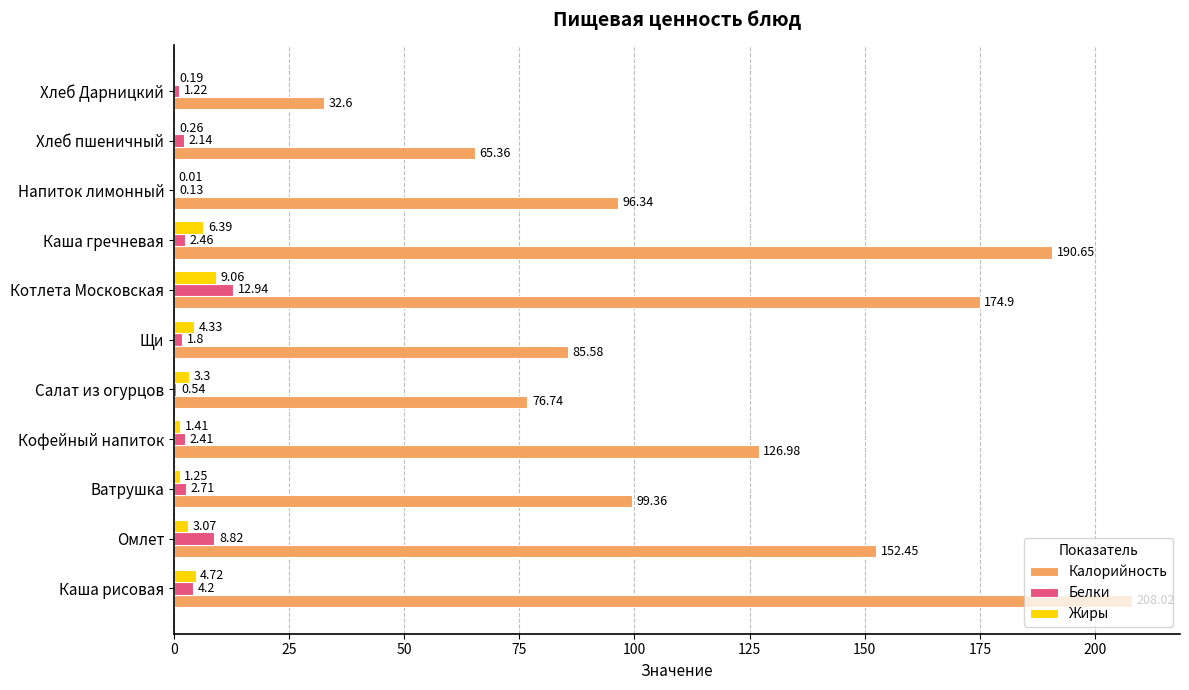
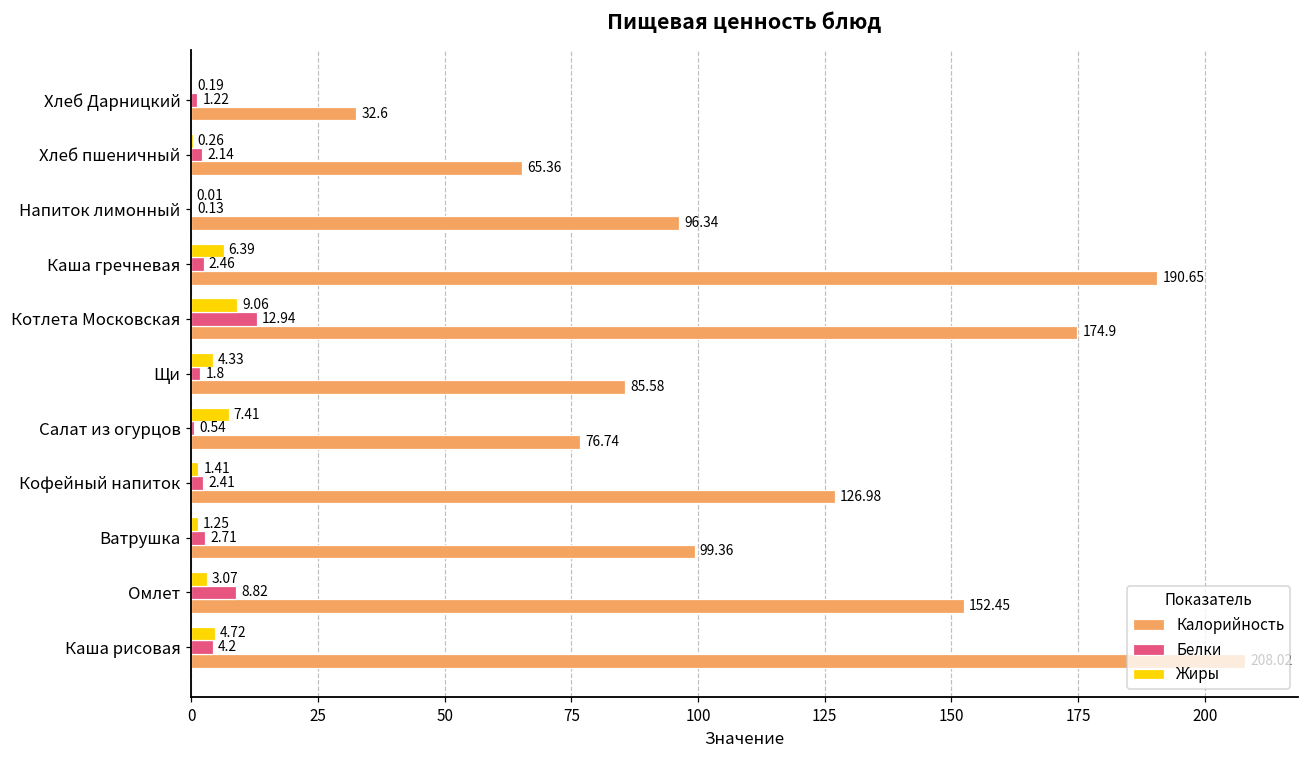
  {
    "Калорийность": {
      "Хлеб Дарницкий": 32.6,
      "Хлеб пшеничный": 65.36,
      "Напиток лимонный": 96.34,
      "Каша гречневая": 190.65,
      "Котлета Московская": 174.9,
      "Щи": 85.58,
      "Салат из огурцов": 76.74,
      "Кофейный напиток": 126.98,
      "Ватрушка": 99.36,
      "Омлет": 152.45
    },
    "Белки": {
      "Хлеб Дарницкий": 1.22,
      "Хлеб пшеничный": 2.14,
      "Напиток лимонный": 0.13,
      "Каша гречневая": 2.46,
      "Котлета Московская": 12.94,
      "Щи": 1.8,
      "Салат из огурцов": 0.54,
      "Кофейный напиток": 2.41,
      "Ватрушка": 2.71,
      "Омлет": 8.82,
      "Каша рисовая": 4.2
    },
    "Жиры": {
      "Хлеб Дарницкий": 0.19,
      "Хлеб пшеничный": 0.26,
      "Напиток лимонный": 0.01,
      "Каша гречневая": 6.39,
      "Котлета Московская": 9.06,
      "Щи": 4.33,
-     "Салат из огурцов": 3.3,
+     "Салат из огурцов": 7.41,
      "Кофейный напиток": 1.41,
      "Ватрушка": 1.25,
      "Омлет": 3.07,
      "Каша рисовая": 4.72
    }
  }
